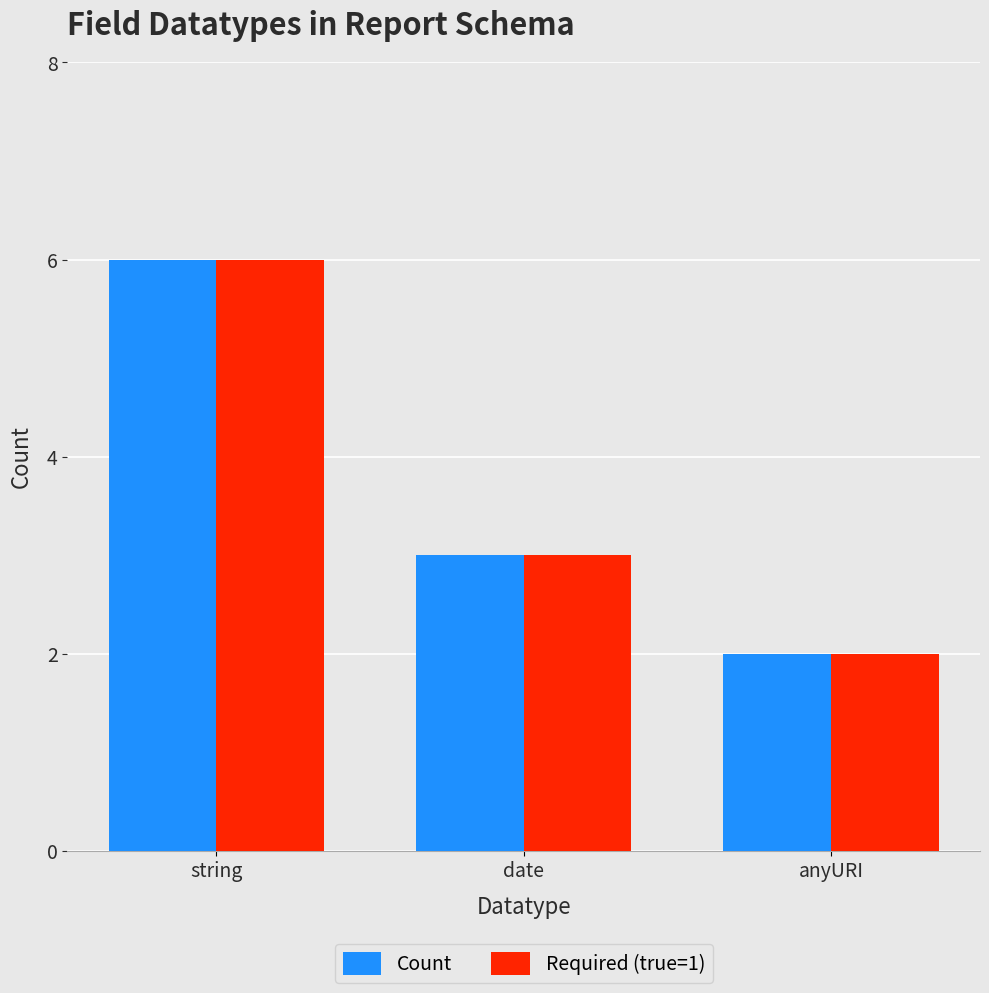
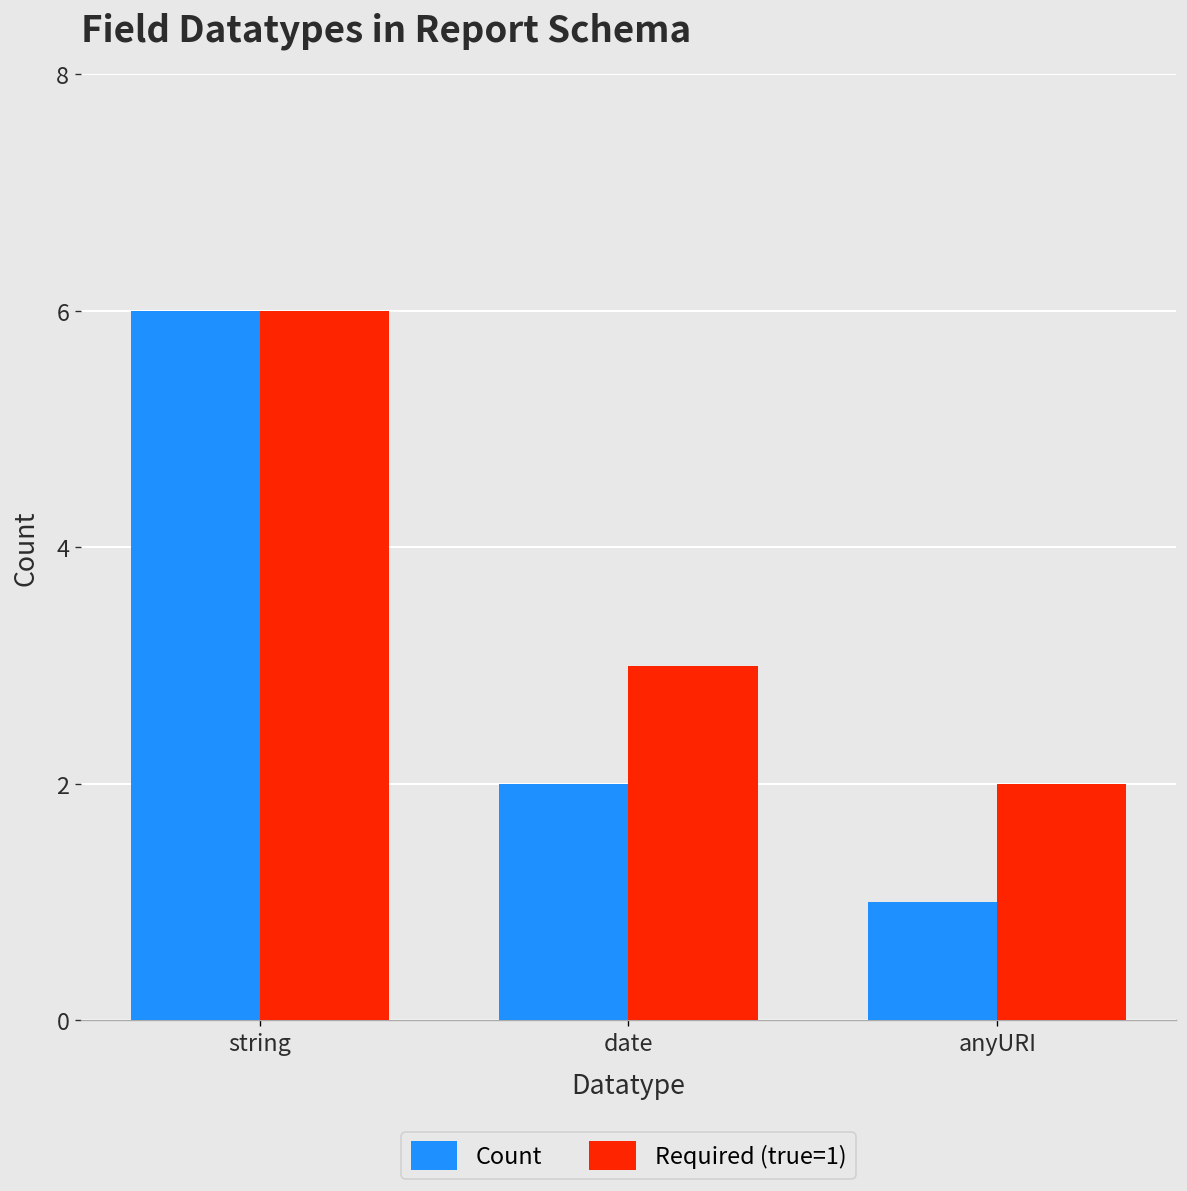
  {
    "Count": {
      "string": 6,
-     "date": 3,
-     "anyURI": 2
+     "date": 2,
+     "anyURI": 1
    },
    "Required (true=1)": {
      "string": 6,
      "date": 3,
      "anyURI": 2
    }
  }
